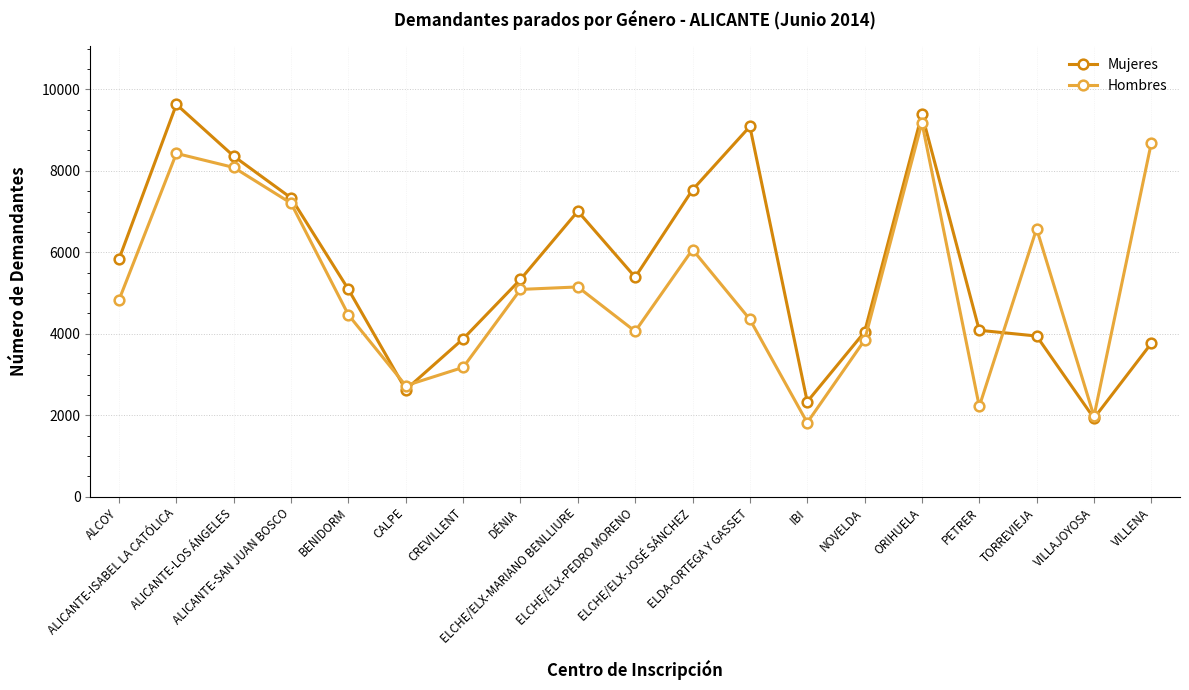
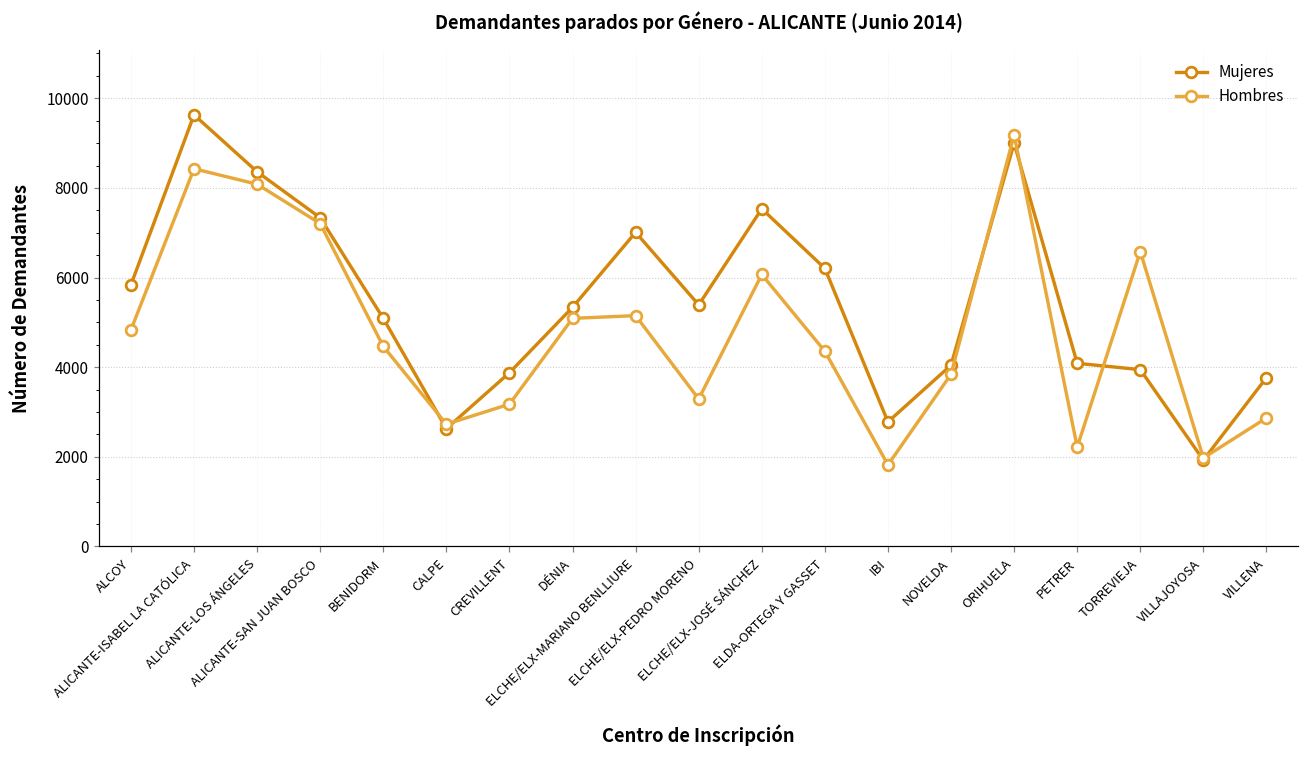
  {
    "Mujeres": {
      "ALCOY": 5800,
      "ALICANTE-ISABEL LA CATÓLICA": 9600,
      "ALICANTE-LOS ÁNGELES": 8400,
      "ALICANTE-SAN JUAN BOSCO": 7300,
      "BENIDORM": 5100,
      "CALPE": 2600,
      "CREVILLENT": 3900,
      "DÉNIA": 5300,
      "ELCHE/ELX-MARIANO BENLLIURE": 7000,
      "ELCHE/ELX-PEDRO MORENO": 5400,
      "ELCHE/ELX-JOSÉ SÁNCHEZ": 7500,
-     "ELDA-ORTEGA Y GASSET": 9100,
-     "IBI": 2300,
+     "ELDA-ORTEGA Y GASSET": 6200,
+     "IBI": 2800,
      "NOVELDA": 4000,
-     "ORIHUELA": 9400,
+     "ORIHUELA": 9000,
      "PETRER": 4100,
      "TORREVIEJA": 3900,
      "VILLENA": 3800
    },
    "Hombres": {
      "ALCOY": 4800,
      "ALICANTE-ISABEL LA CATÓLICA": 8400,
      "ALICANTE-LOS ÁNGELES": 8100,
      "ALICANTE-SAN JUAN BOSCO": 7200,
      "BENIDORM": 4500,
      "CALPE": 2700,
      "CREVILLENT": 3200,
      "DÉNIA": 5100,
      "ELCHE/ELX-MARIANO BENLLIURE": 5200,
-     "ELCHE/ELX-PEDRO MORENO": 4100,
+     "ELCHE/ELX-PEDRO MORENO": 3300,
      "ELCHE/ELX-JOSÉ SÁNCHEZ": 6100,
      "ELDA-ORTEGA Y GASSET": 4400,
      "IBI": 1800,
      "NOVELDA": 3800,
      "ORIHUELA": 9200,
      "PETRER": 2200,
      "TORREVIEJA": 6600,
-     "VILLENA": 8700
+     "VILLENA": 2900
    }
  }
